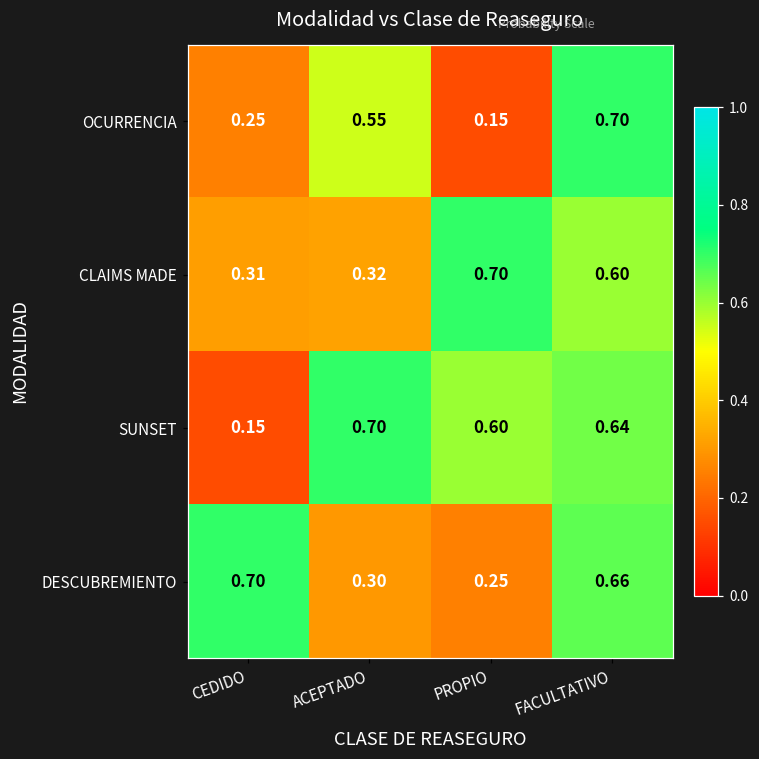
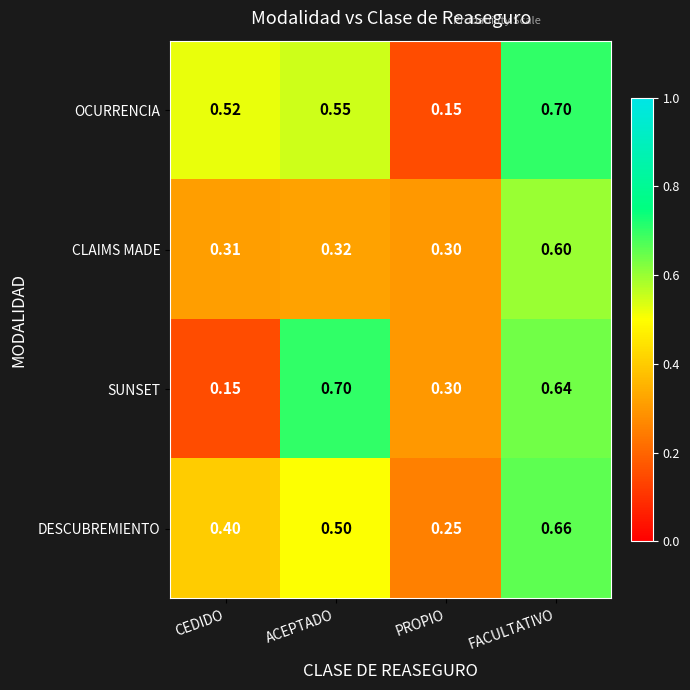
  {
    "OCURRENCIA": {
-     "CEDIDO": 0.25,
+     "CEDIDO": 0.52,
      "ACEPTADO": 0.55,
      "PROPIO": 0.15,
      "FACULTATIVO": 0.70
    },
    "CLAIMS MADE": {
      "CEDIDO": 0.31,
      "ACEPTADO": 0.32,
-     "PROPIO": 0.70,
+     "PROPIO": 0.30,
      "FACULTATIVO": 0.60
    },
    "SUNSET": {
      "CEDIDO": 0.15,
      "ACEPTADO": 0.70,
-     "PROPIO": 0.60,
+     "PROPIO": 0.30,
      "FACULTATIVO": 0.64
    },
    "DESCUBREMIENTO": {
-     "CEDIDO": 0.70,
-     "ACEPTADO": 0.30,
+     "CEDIDO": 0.40,
+     "ACEPTADO": 0.50,
      "PROPIO": 0.25,
      "FACULTATIVO": 0.66
    }
  }
